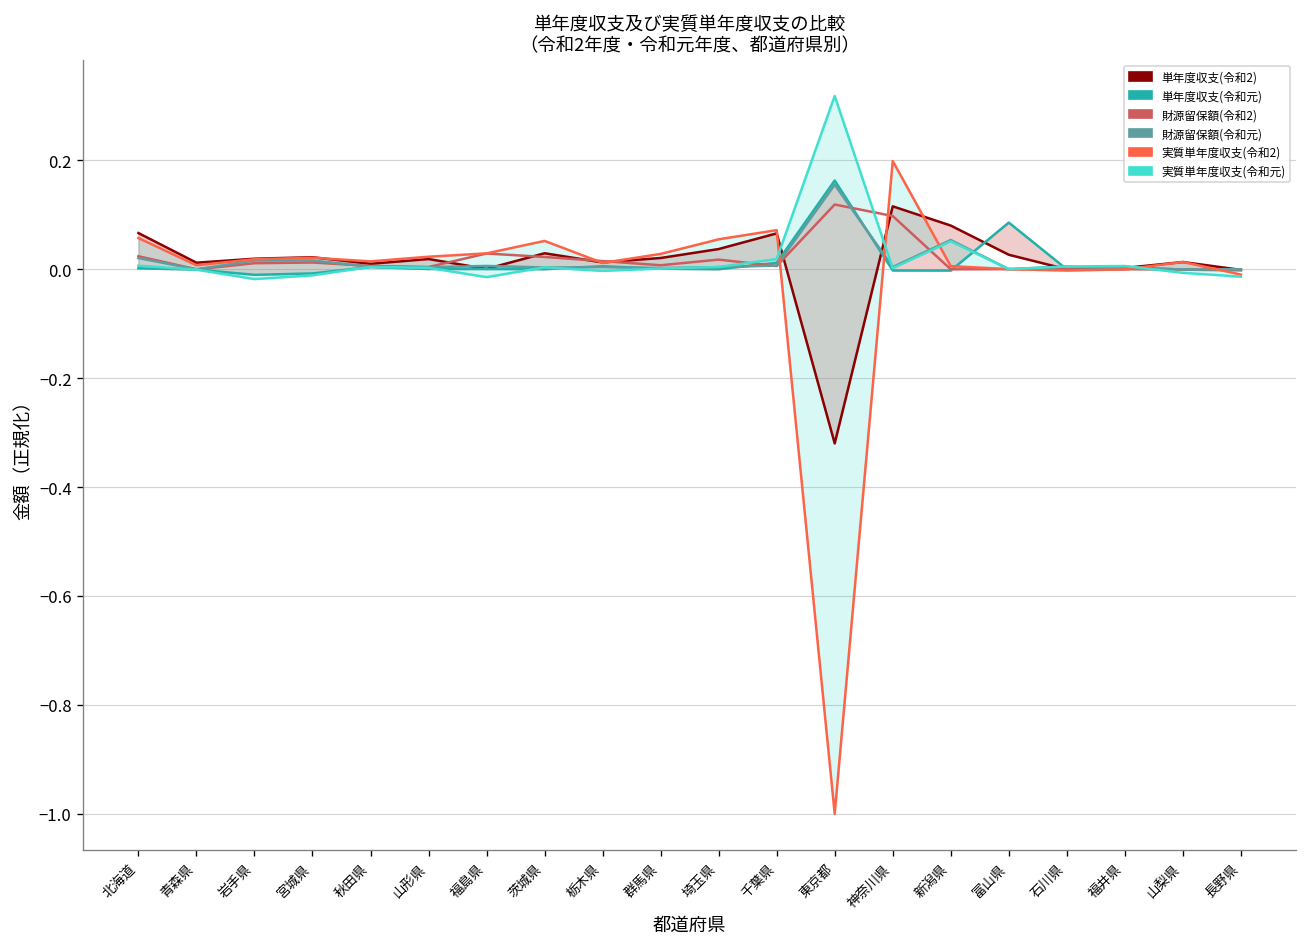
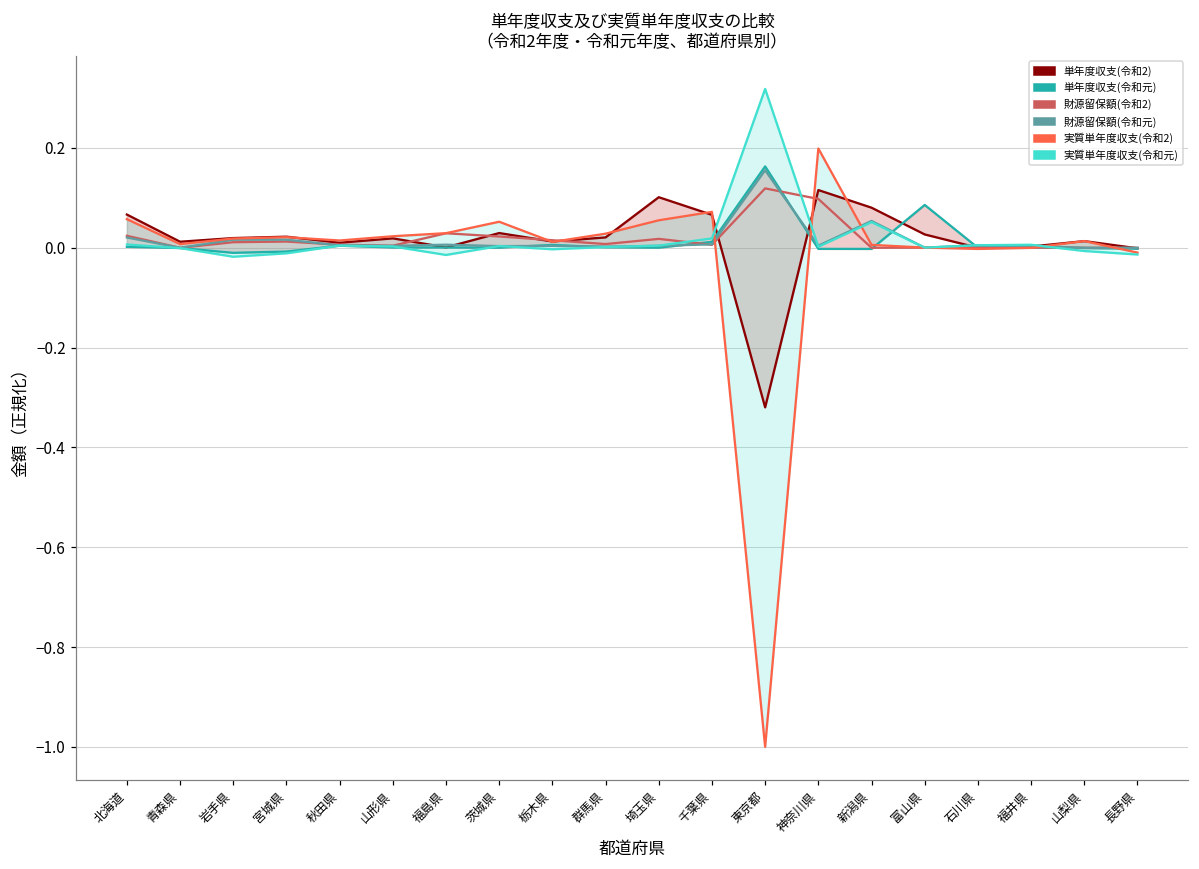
  {
    "単年度収支(令和2)": {
-     "埼玉県": 0.04,
+     "埼玉県": 0.10,
      "東京都": -0.32,
      "富山県": 0.03
    },
    "単年度収支(令和元)": {
      "岩手県": -0.01
    },
    "財源留保額(令和元)": {
      "東京都": 0.16
    }
  }
